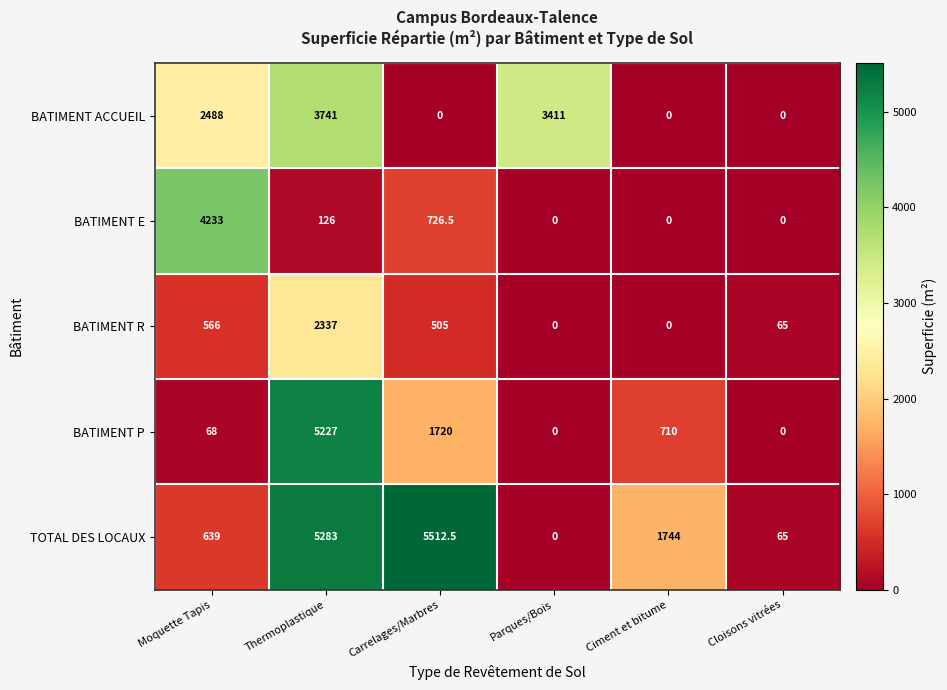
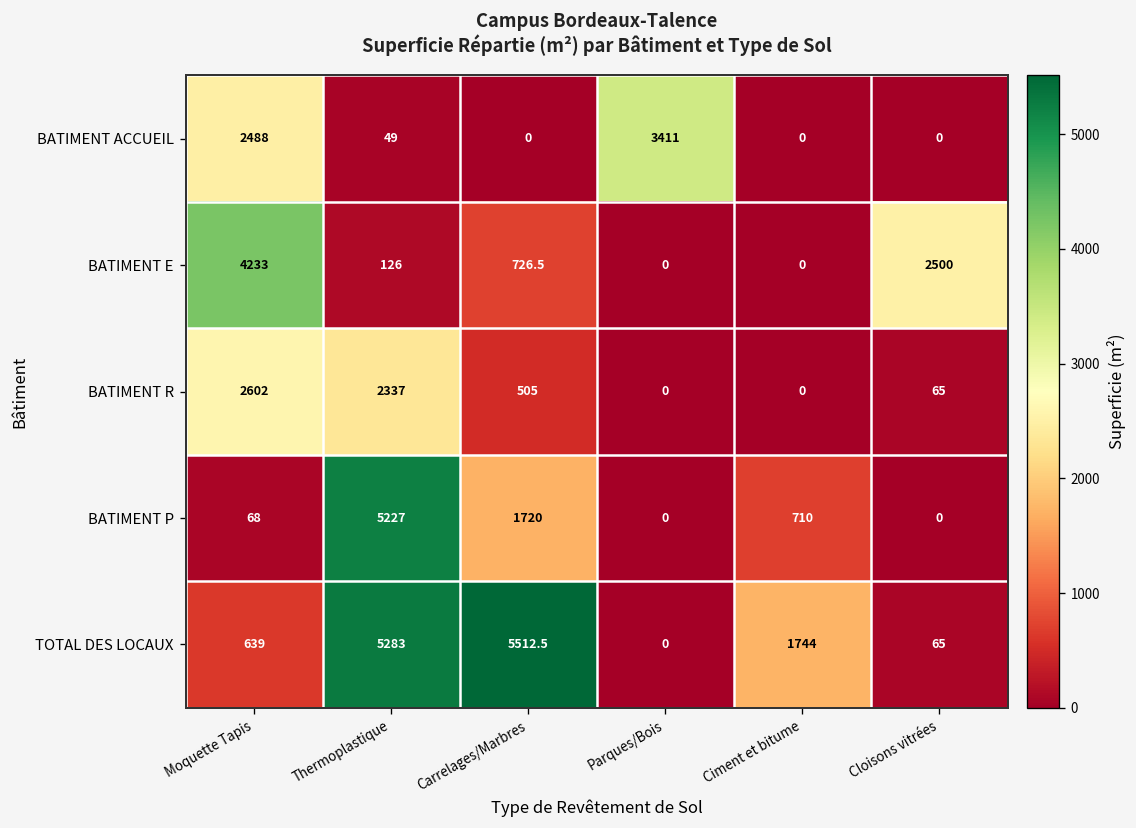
  {
    "BATIMENT ACCUEIL": {
      "Moquette Tapis": 2488,
-     "Thermoplastique": 3741,
+     "Thermoplastique": 49,
      "Carrelages/Marbres": 0,
      "Parques/Bois": 3411,
      "Ciment et bitume": 0,
      "Cloisons vitrées": 0
    },
    "BATIMENT E": {
      "Moquette Tapis": 4233,
      "Thermoplastique": 126,
      "Carrelages/Marbres": 726.5,
      "Parques/Bois": 0,
      "Ciment et bitume": 0,
-     "Cloisons vitrées": 0
+     "Cloisons vitrées": 2500
    },
    "BATIMENT R": {
-     "Moquette Tapis": 566,
+     "Moquette Tapis": 2602,
      "Thermoplastique": 2337,
      "Carrelages/Marbres": 505,
      "Parques/Bois": 0,
      "Ciment et bitume": 0,
      "Cloisons vitrées": 65
    },
    "BATIMENT P": {
      "Moquette Tapis": 68,
      "Thermoplastique": 5227,
      "Carrelages/Marbres": 1720,
      "Parques/Bois": 0,
      "Ciment et bitume": 710,
      "Cloisons vitrées": 0
    },
    "TOTAL DES LOCAUX": {
      "Moquette Tapis": 639,
      "Thermoplastique": 5283,
      "Carrelages/Marbres": 5512.5,
      "Parques/Bois": 0,
      "Ciment et bitume": 1744,
      "Cloisons vitrées": 65
    }
  }
